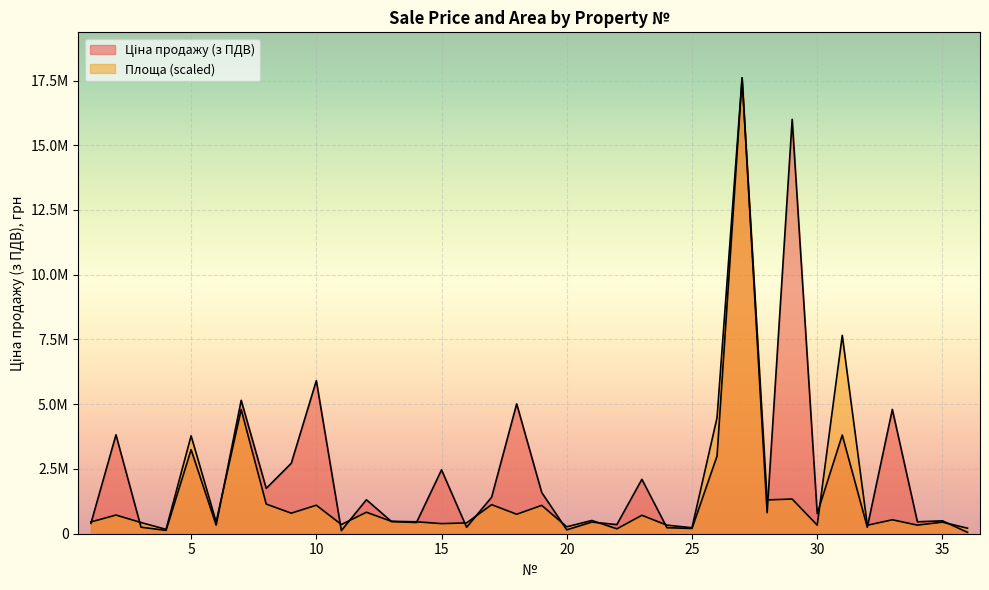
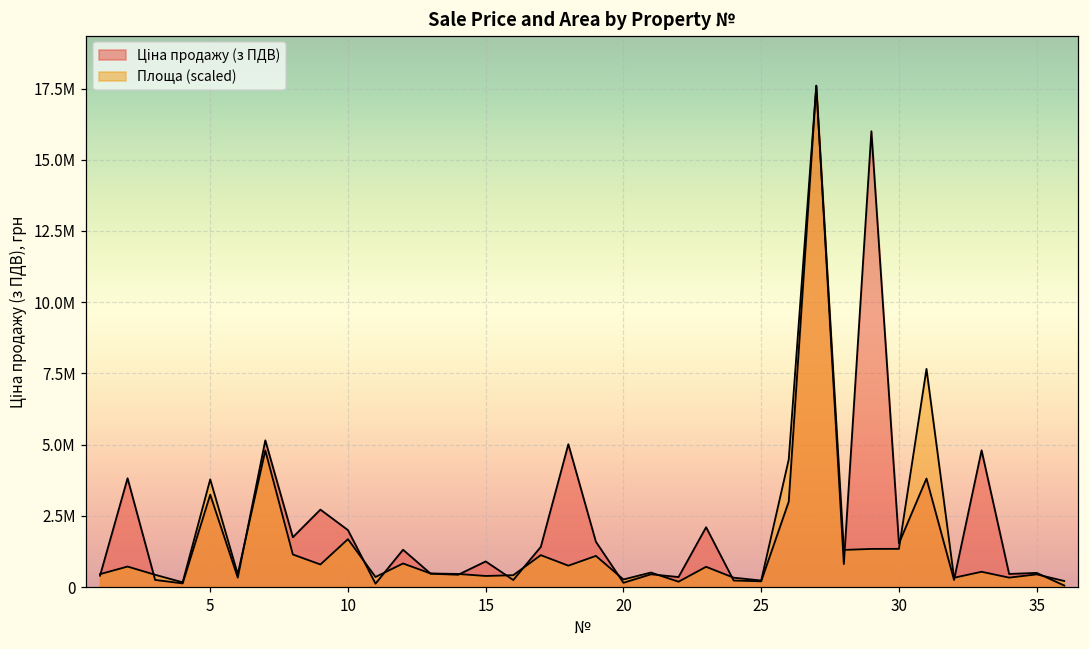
  {
    "Ціна продажу (з ПДВ)": {
      "5": 3200000,
-     "10": 5900000,
-     "15": 2500000,
+     "10": 2000000,
+     "15": 900000,
      "20": 200000,
-     "30": 800000
+     "30": 1500000
    },
    "Площа (scaled)": {
      "5": 3800000,
-     "10": 1100000,
+     "10": 1700000,
      "15": 400000,
      "20": 300000,
-     "30": 300000
+     "30": 1300000
    }
  }
